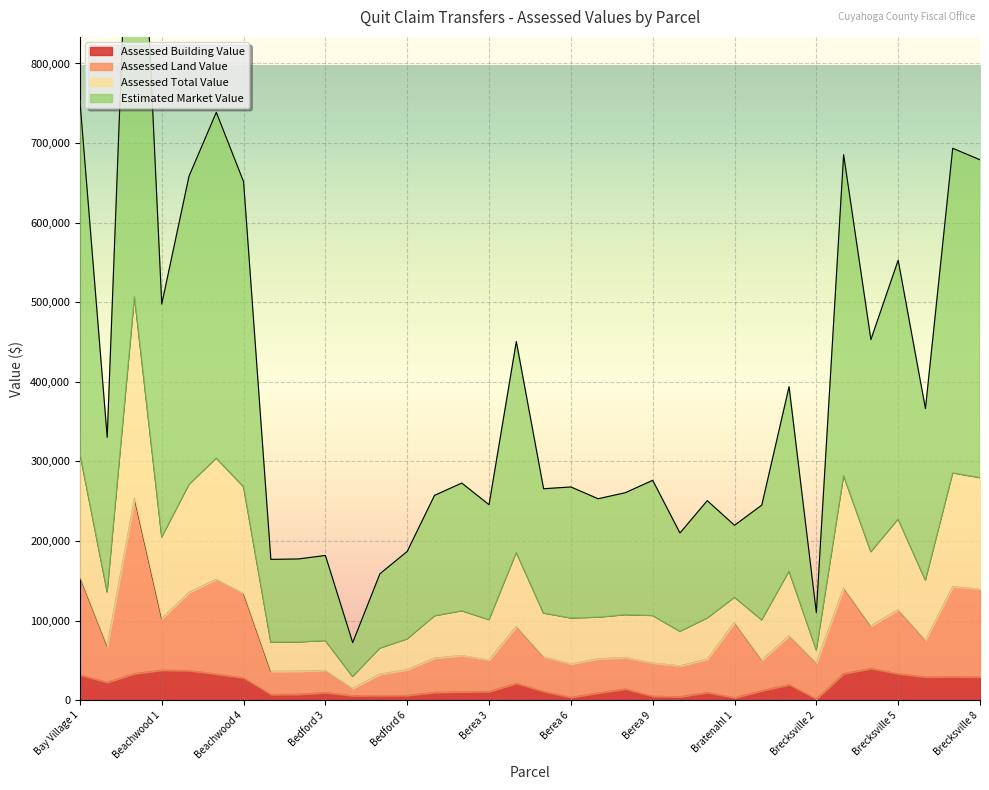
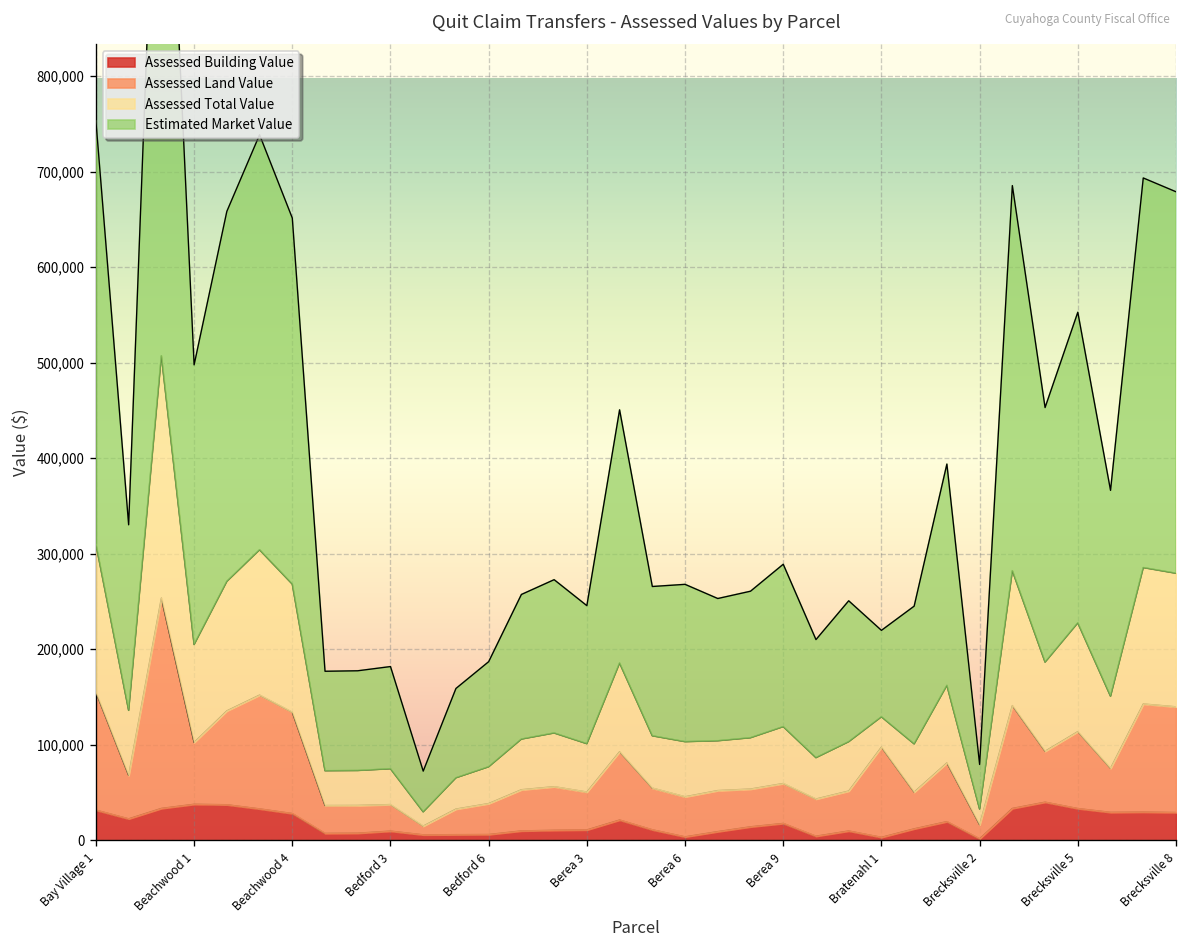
  {
    "Assessed Building Value": {
      "Bay Village 1": "30,000",
      "Beachwood 1": "40,000",
      "Beachwood 4": "30,000",
      "Bedford 3": "10,000",
      "Bedford 6": "10,000",
      "Berea 3": "10,000",
      "Berea 6": "0",
-     "Berea 9": "10,000",
+     "Berea 9": "20,000",
      "Bratenahl 1": "0",
      "Brecksville 2": "0",
      "Brecksville 5": "30,000",
      "Brecksville 8": "30,000"
    },
    "Assessed Land Value": {
      "Bay Village 1": "120,000",
      "Beachwood 1": "60,000",
      "Beachwood 4": "110,000",
      "Bedford 3": "30,000",
      "Bedford 6": "30,000",
      "Berea 3": "40,000",
      "Berea 6": "40,000",
      "Berea 9": "40,000",
      "Bratenahl 1": "90,000",
-     "Brecksville 2": "50,000",
+     "Brecksville 2": "10,000",
      "Brecksville 5": "80,000",
      "Brecksville 8": "110,000"
    },
    "Assessed Total Value": {
      "Bay Village 1": "160,000",
      "Beachwood 1": "100,000",
      "Beachwood 4": "130,000",
      "Bedford 3": "40,000",
      "Bedford 6": "40,000",
      "Berea 3": "50,000",
      "Berea 6": "60,000",
      "Berea 9": "60,000",
      "Bratenahl 1": "30,000",
      "Brecksville 2": "20,000",
      "Brecksville 5": "110,000",
      "Brecksville 8": "140,000"
    },
    "Estimated Market Value": {
      "Bay Village 1": "440,000",
      "Beachwood 1": "290,000",
      "Beachwood 4": "380,000",
      "Bedford 3": "110,000",
      "Bedford 6": "110,000",
      "Berea 3": "140,000",
      "Berea 6": "160,000",
      "Berea 9": "170,000",
      "Bratenahl 1": "90,000",
      "Brecksville 2": "50,000",
      "Brecksville 5": "330,000",
      "Brecksville 8": "400,000"
    }
  }
